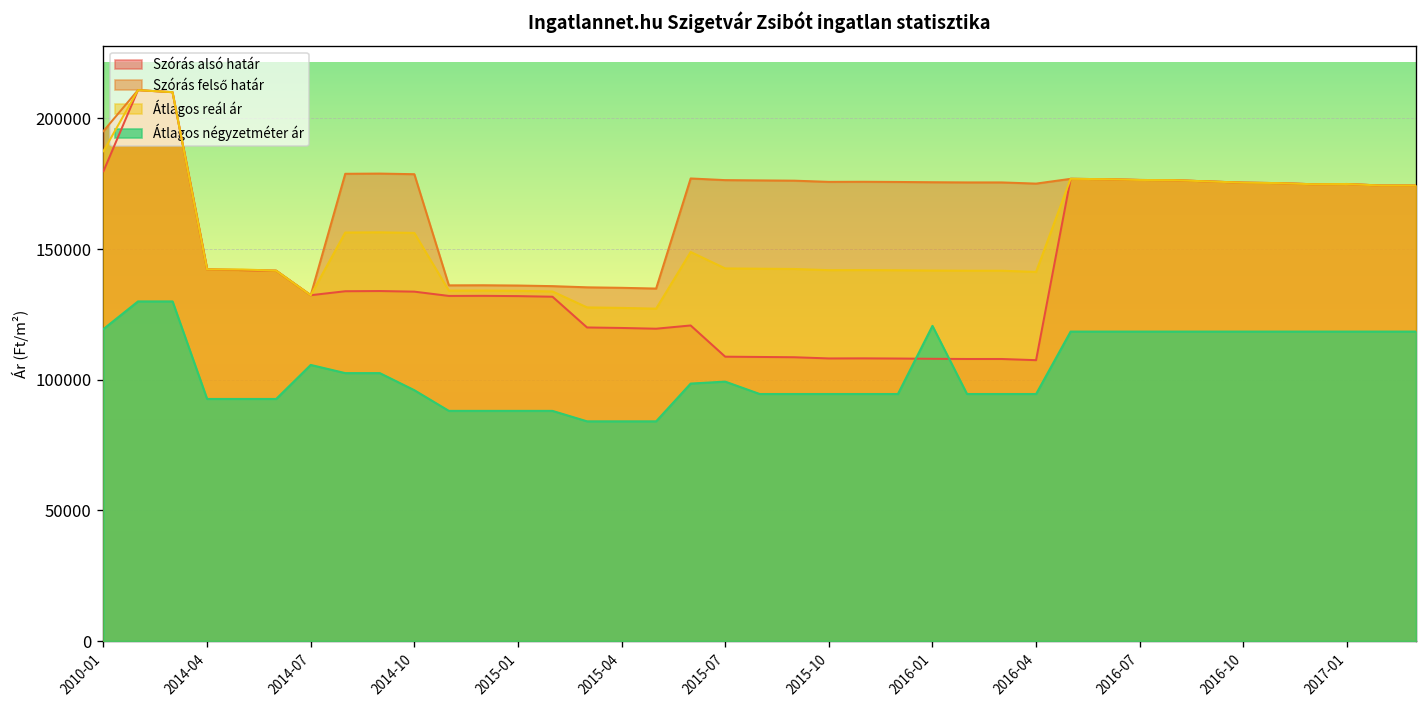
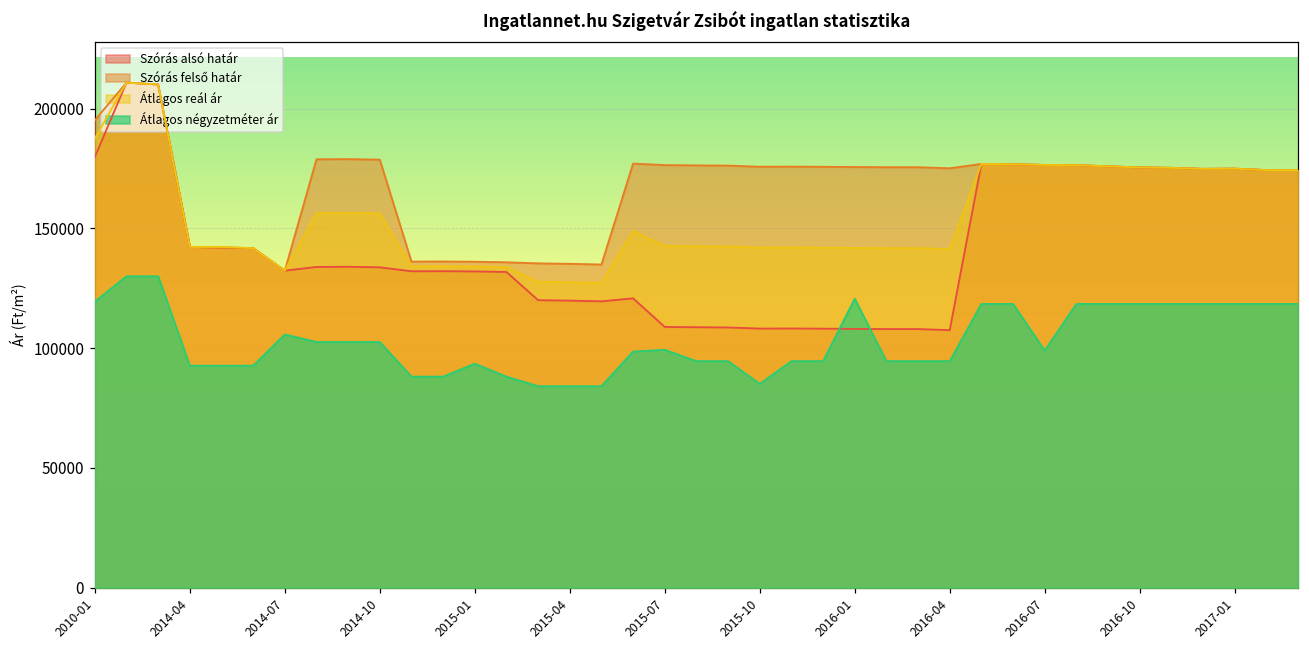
  {
    "Átlagos négyzetméter ár": {
      "2010-01": 119000,
      "2014-04": 93000,
      "2014-07": 106000,
-     "2014-10": 96000,
-     "2015-01": 88000,
+     "2014-10": 103000,
+     "2015-01": 94000,
      "2015-04": 84000,
      "2015-07": 99000,
-     "2015-10": 95000,
+     "2015-10": 85000,
      "2016-01": 121000,
      "2016-04": 95000,
-     "2016-07": 118000,
+     "2016-07": 99000,
      "2016-10": 118000,
      "2017-01": 118000
    }
  }
